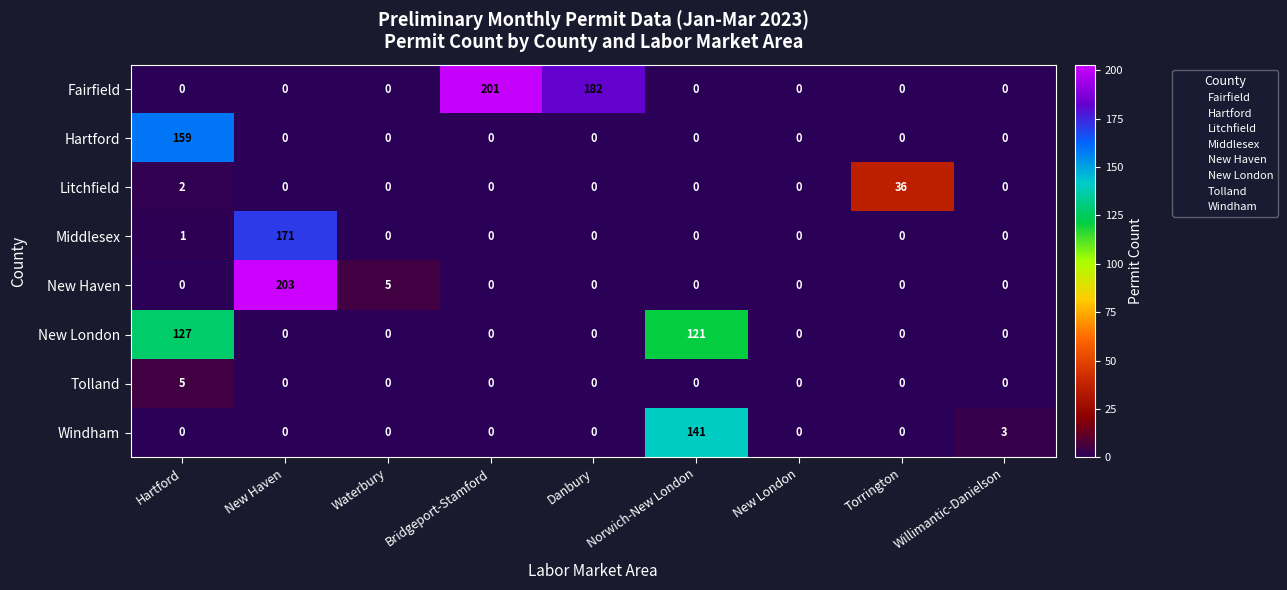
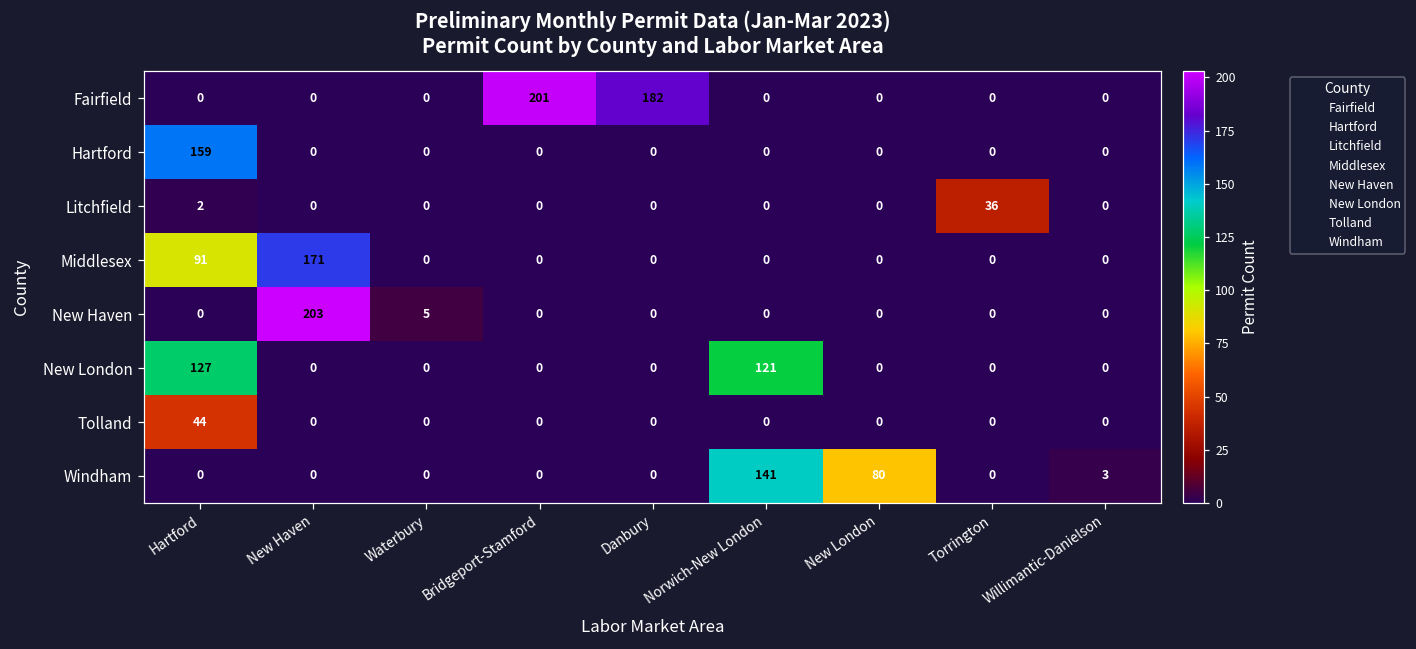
  {
    "Fairfield": {
      "Hartford": 0,
      "New Haven": 0,
      "Waterbury": 0,
      "Bridgeport-Stamford": 201,
      "Danbury": 182,
      "Norwich-New London": 0,
      "New London": 0,
      "Torrington": 0,
      "Willimantic-Danielson": 0
    },
    "Hartford": {
      "Hartford": 159,
      "New Haven": 0,
      "Waterbury": 0,
      "Bridgeport-Stamford": 0,
      "Danbury": 0,
      "Norwich-New London": 0,
      "New London": 0,
      "Torrington": 0,
      "Willimantic-Danielson": 0
    },
    "Litchfield": {
      "Hartford": 2,
      "New Haven": 0,
      "Waterbury": 0,
      "Bridgeport-Stamford": 0,
      "Danbury": 0,
      "Norwich-New London": 0,
      "New London": 0,
      "Torrington": 36,
      "Willimantic-Danielson": 0
    },
    "Middlesex": {
-     "Hartford": 1,
+     "Hartford": 91,
      "New Haven": 171,
      "Waterbury": 0,
      "Bridgeport-Stamford": 0,
      "Danbury": 0,
      "Norwich-New London": 0,
      "New London": 0,
      "Torrington": 0,
      "Willimantic-Danielson": 0
    },
    "New Haven": {
      "Hartford": 0,
      "New Haven": 203,
      "Waterbury": 5,
      "Bridgeport-Stamford": 0,
      "Danbury": 0,
      "Norwich-New London": 0,
      "New London": 0,
      "Torrington": 0,
      "Willimantic-Danielson": 0
    },
    "New London": {
      "Hartford": 127,
      "New Haven": 0,
      "Waterbury": 0,
      "Bridgeport-Stamford": 0,
      "Danbury": 0,
      "Norwich-New London": 121,
      "New London": 0,
      "Torrington": 0,
      "Willimantic-Danielson": 0
    },
    "Tolland": {
-     "Hartford": 5,
+     "Hartford": 44,
      "New Haven": 0,
      "Waterbury": 0,
      "Bridgeport-Stamford": 0,
      "Danbury": 0,
      "Norwich-New London": 0,
      "New London": 0,
      "Torrington": 0,
      "Willimantic-Danielson": 0
    },
    "Windham": {
      "Hartford": 0,
      "New Haven": 0,
      "Waterbury": 0,
      "Bridgeport-Stamford": 0,
      "Danbury": 0,
      "Norwich-New London": 141,
-     "New London": 0,
+     "New London": 80,
      "Torrington": 0,
      "Willimantic-Danielson": 3
    }
  }
